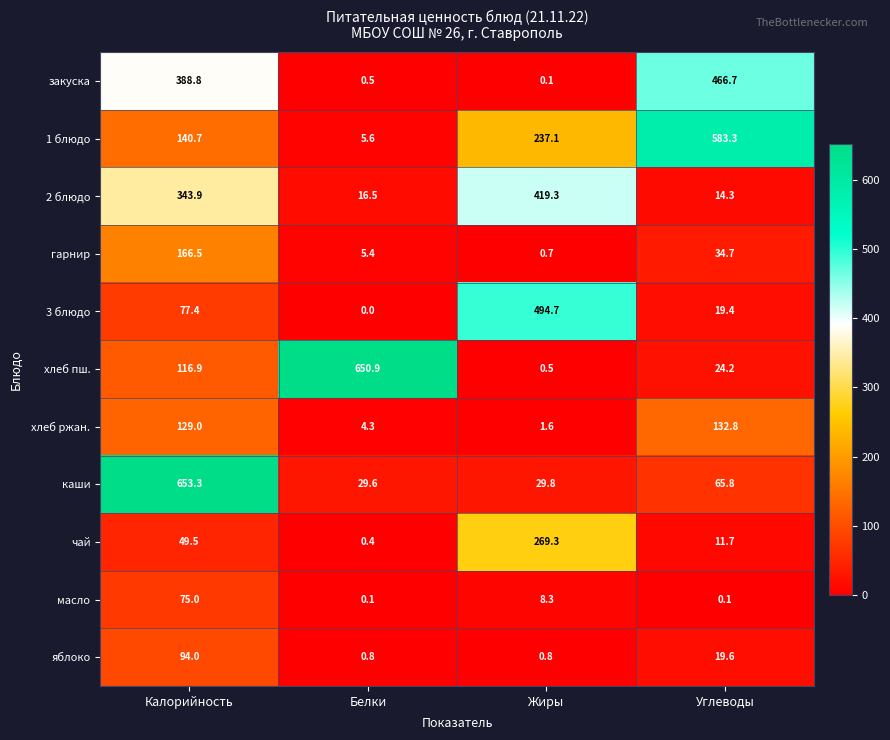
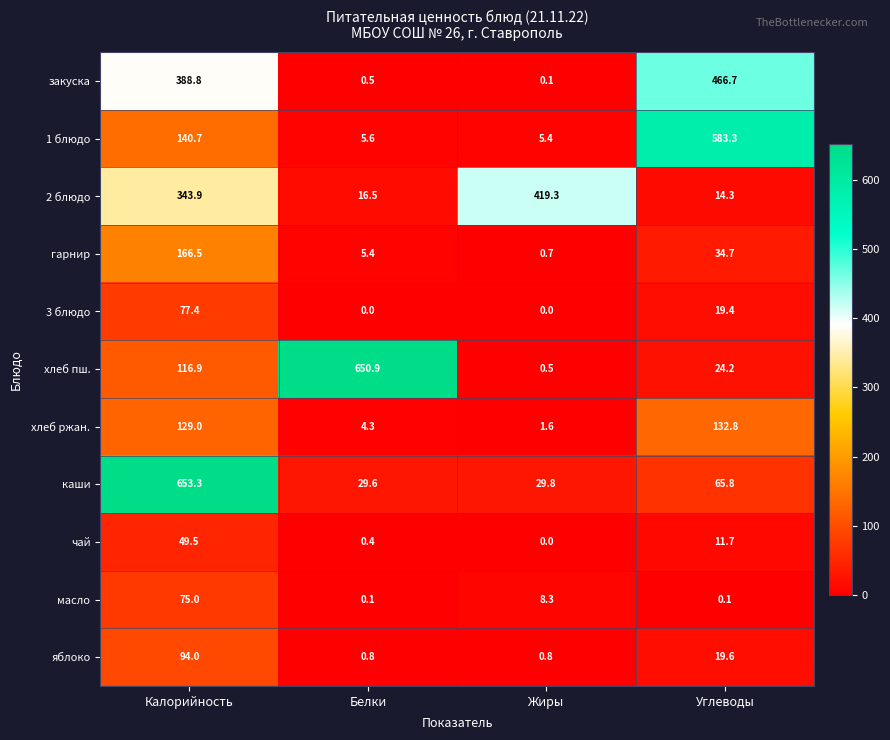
  {
    "закуска": {
      "Калорийность": 388.8,
      "Белки": 0.5,
      "Жиры": 0.1,
      "Углеводы": 466.7
    },
    "1 блюдо": {
      "Калорийность": 140.7,
      "Белки": 5.6,
-     "Жиры": 237.1,
+     "Жиры": 5.4,
      "Углеводы": 583.3
    },
    "2 блюдо": {
      "Калорийность": 343.9,
      "Белки": 16.5,
      "Жиры": 419.3,
      "Углеводы": 14.3
    },
    "гарнир": {
      "Калорийность": 166.5,
      "Белки": 5.4,
      "Жиры": 0.7,
      "Углеводы": 34.7
    },
    "3 блюдо": {
      "Калорийность": 77.4,
      "Белки": 0.0,
-     "Жиры": 494.7,
+     "Жиры": 0.0,
      "Углеводы": 19.4
    },
    "хлеб пш.": {
      "Калорийность": 116.9,
      "Белки": 650.9,
      "Жиры": 0.5,
      "Углеводы": 24.2
    },
    "хлеб ржан.": {
      "Калорийность": 129.0,
      "Белки": 4.3,
      "Жиры": 1.6,
      "Углеводы": 132.8
    },
    "каши": {
      "Калорийность": 653.3,
      "Белки": 29.6,
      "Жиры": 29.8,
      "Углеводы": 65.8
    },
    "чай": {
      "Калорийность": 49.5,
      "Белки": 0.4,
-     "Жиры": 269.3,
+     "Жиры": 0.0,
      "Углеводы": 11.7
    },
    "масло": {
      "Калорийность": 75.0,
      "Белки": 0.1,
      "Жиры": 8.3,
      "Углеводы": 0.1
    },
    "яблоко": {
      "Калорийность": 94.0,
      "Белки": 0.8,
      "Жиры": 0.8,
      "Углеводы": 19.6
    }
  }
